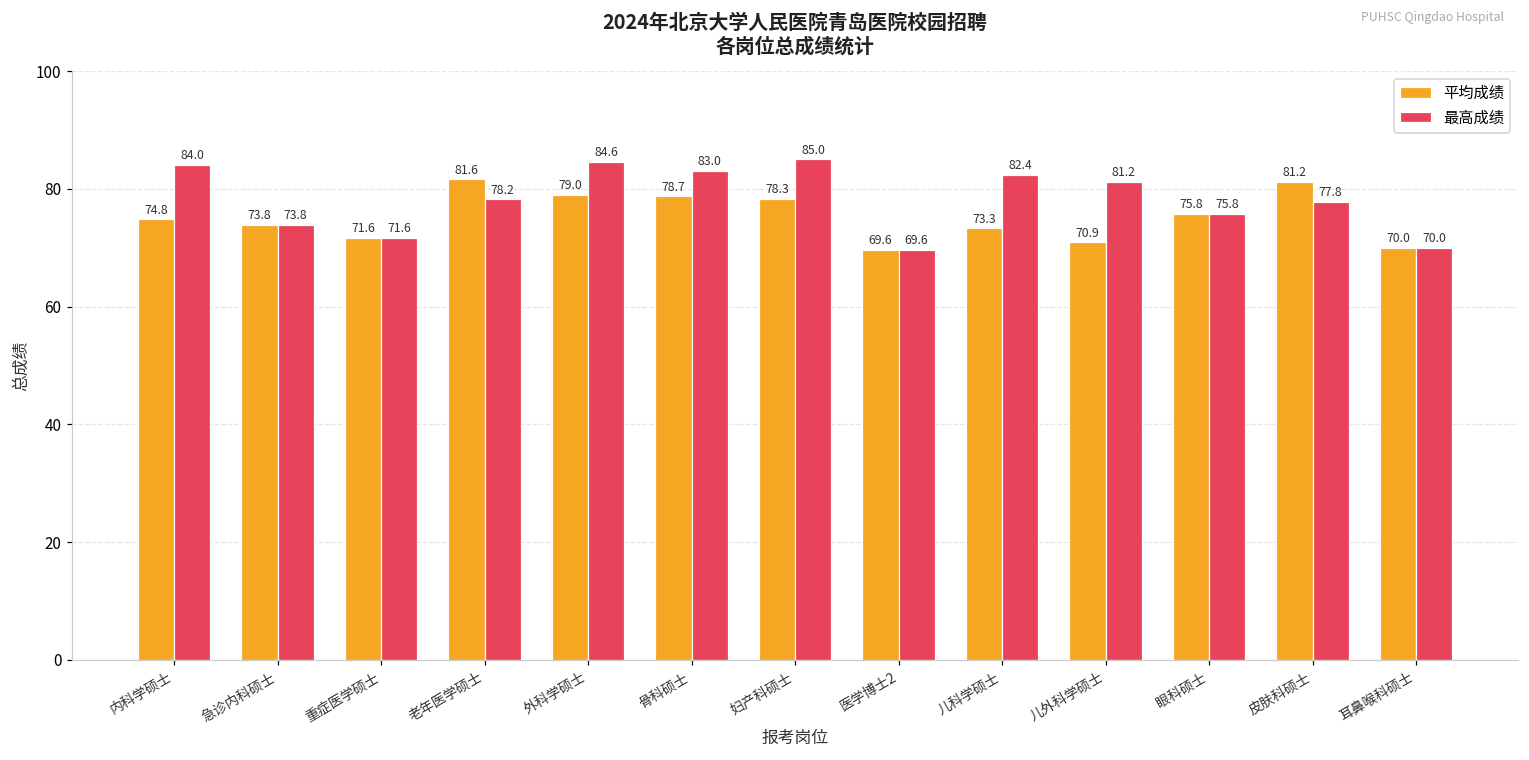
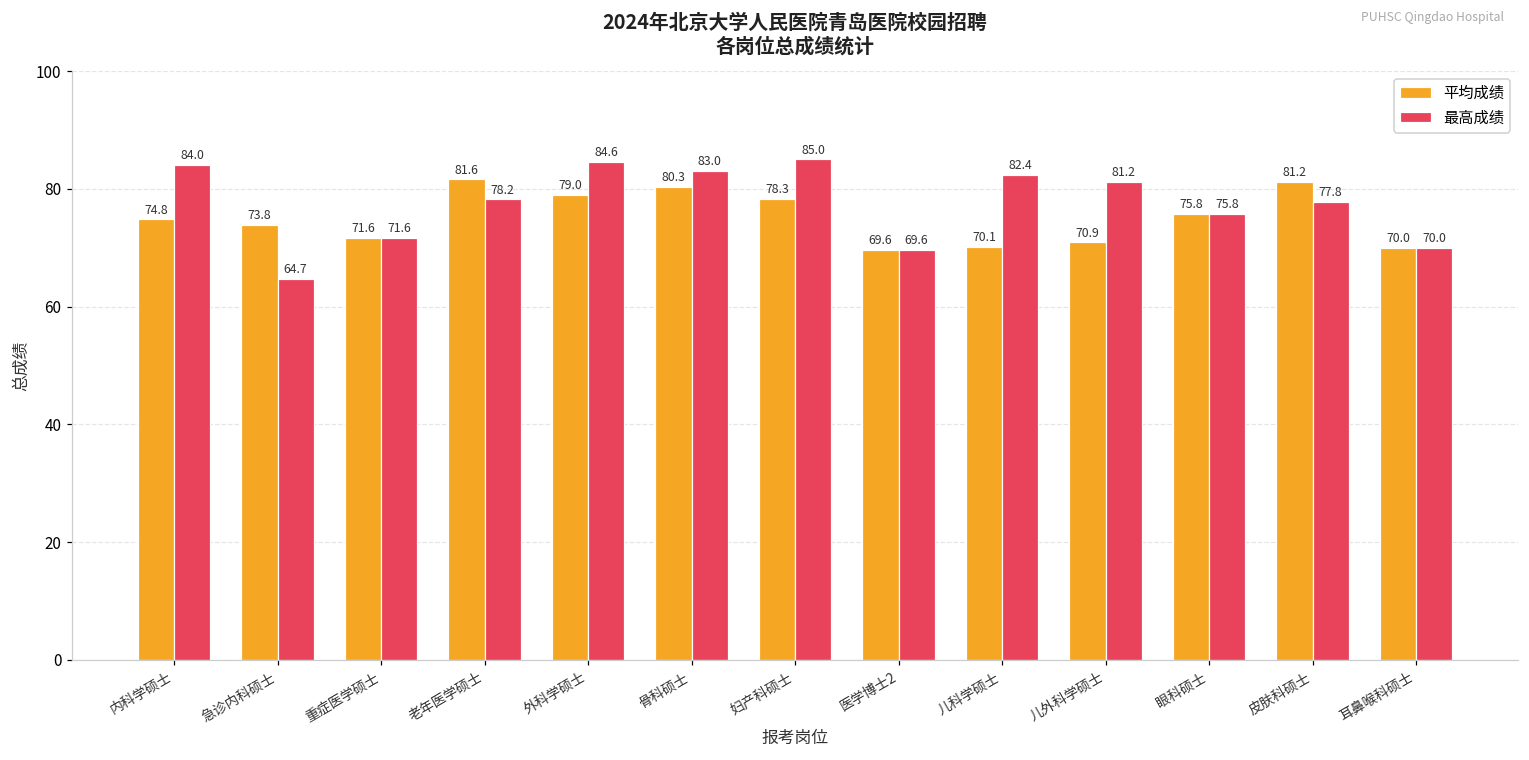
  {
    "平均成绩": {
      "内科学硕士": 74.8,
      "急诊内科硕士": 73.8,
      "重症医学硕士": 71.6,
      "老年医学硕士": 81.6,
      "外科学硕士": 79.0,
-     "骨科硕士": 78.7,
+     "骨科硕士": 80.3,
      "妇产科硕士": 78.3,
      "医学博士2": 69.6,
-     "儿科学硕士": 73.3,
+     "儿科学硕士": 70.1,
      "儿外科学硕士": 70.9,
      "眼科硕士": 75.8,
      "皮肤科硕士": 81.2,
      "耳鼻喉科硕士": 70.0
    },
    "最高成绩": {
      "内科学硕士": 84.0,
-     "急诊内科硕士": 73.8,
+     "急诊内科硕士": 64.7,
      "重症医学硕士": 71.6,
      "老年医学硕士": 78.2,
      "外科学硕士": 84.6,
      "骨科硕士": 83.0,
      "妇产科硕士": 85.0,
      "医学博士2": 69.6,
      "儿科学硕士": 82.4,
      "儿外科学硕士": 81.2,
      "眼科硕士": 75.8,
      "皮肤科硕士": 77.8,
      "耳鼻喉科硕士": 70.0
    }
  }
